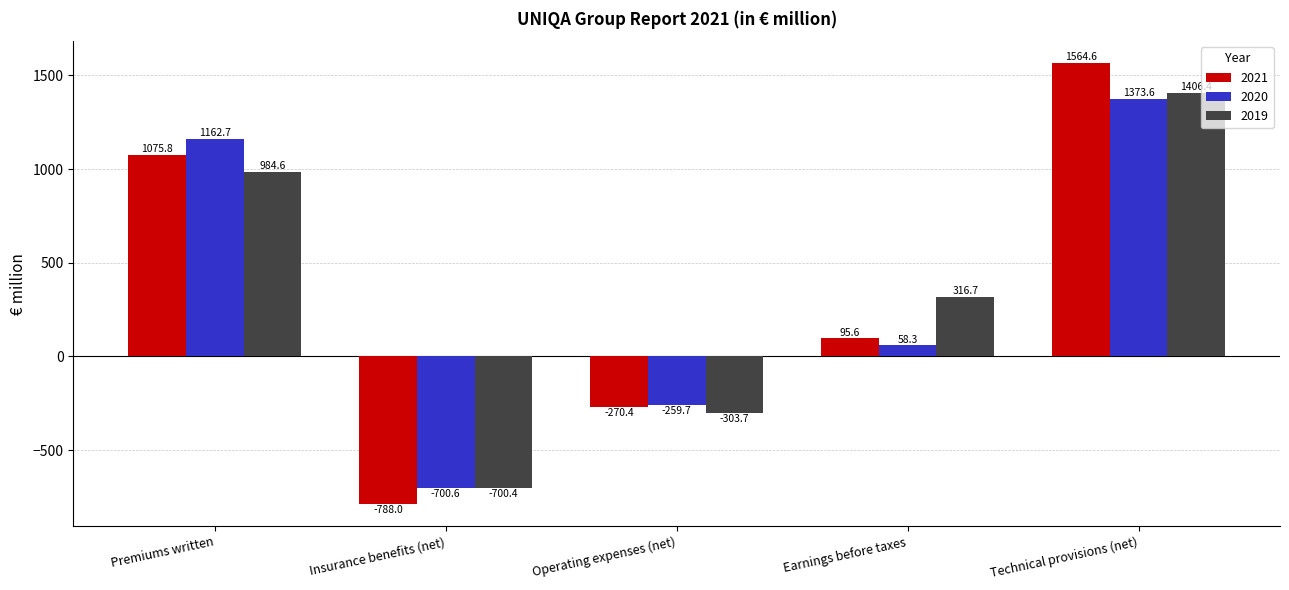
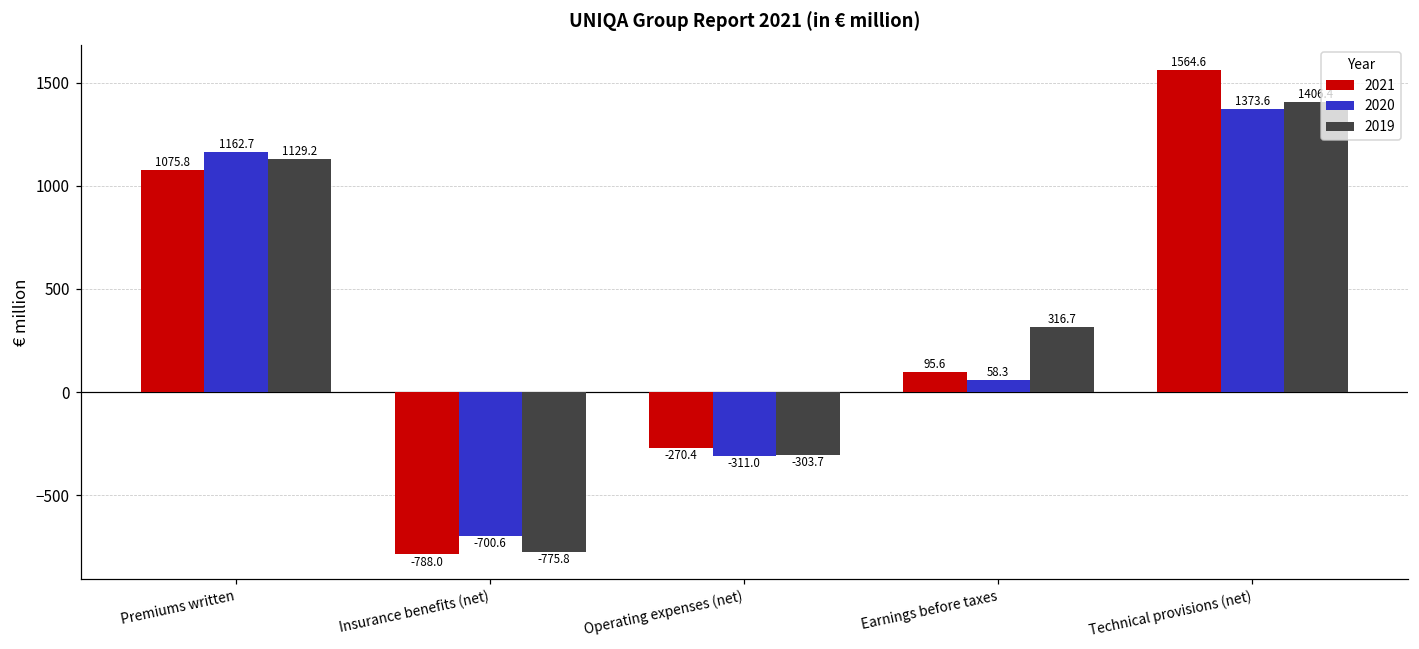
  {
    "2021": {
      "Premiums written": 1075.8,
      "Insurance benefits (net)": -788.0,
      "Operating expenses (net)": -270.4,
      "Earnings before taxes": 95.6,
      "Technical provisions (net)": 1564.6
    },
    "2020": {
      "Premiums written": 1162.7,
      "Insurance benefits (net)": -700.6,
-     "Operating expenses (net)": -259.7,
+     "Operating expenses (net)": -311.0,
      "Earnings before taxes": 58.3,
      "Technical provisions (net)": 1373.6
    },
    "2019": {
-     "Premiums written": 984.6,
-     "Insurance benefits (net)": -700.4,
+     "Premiums written": 1129.2,
+     "Insurance benefits (net)": -775.8,
      "Operating expenses (net)": -303.7,
      "Earnings before taxes": 316.7
    }
  }
